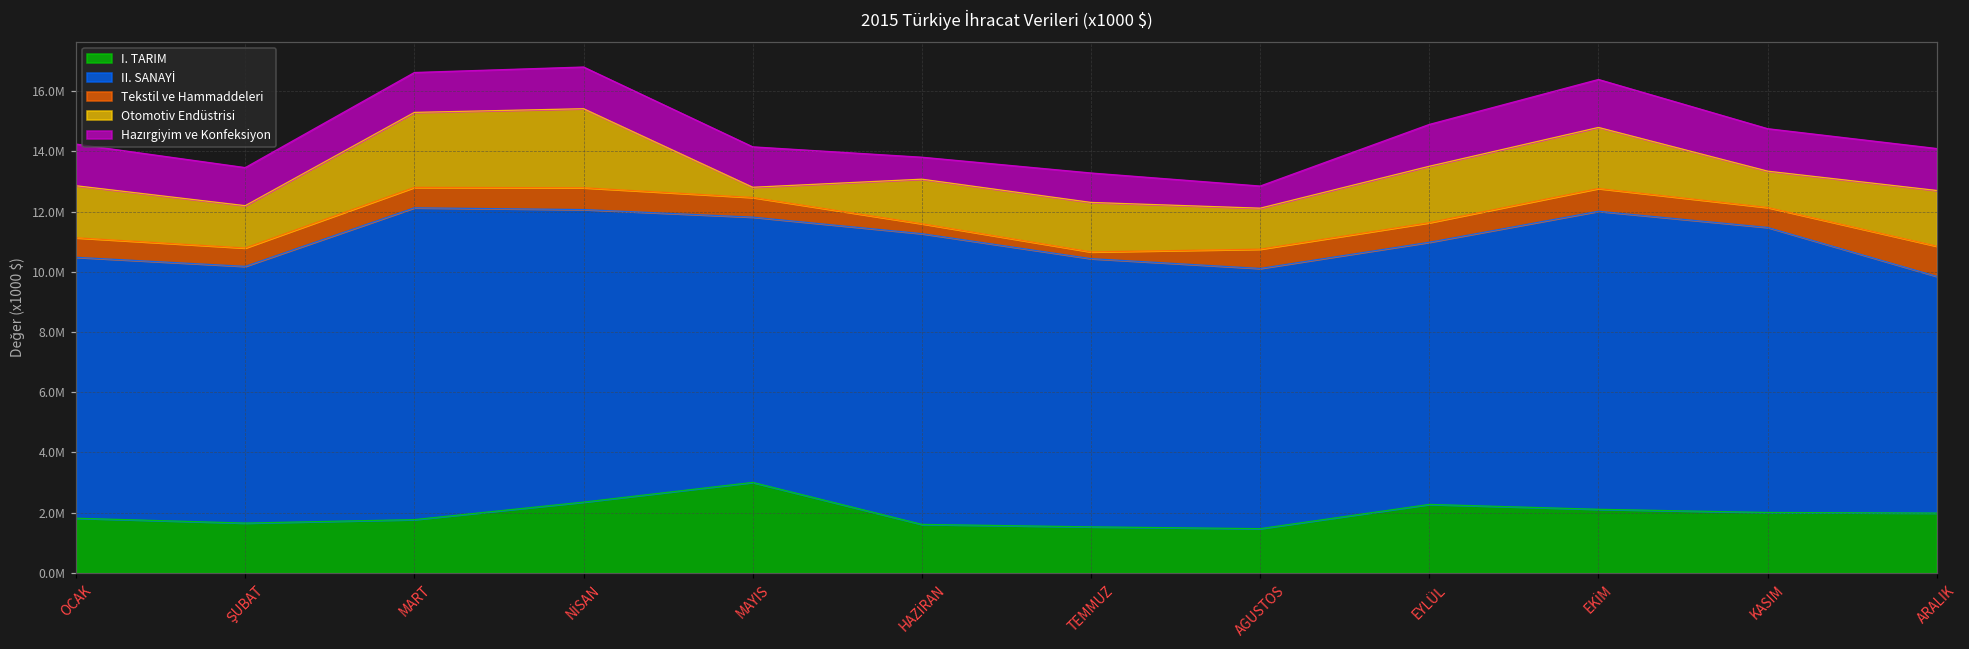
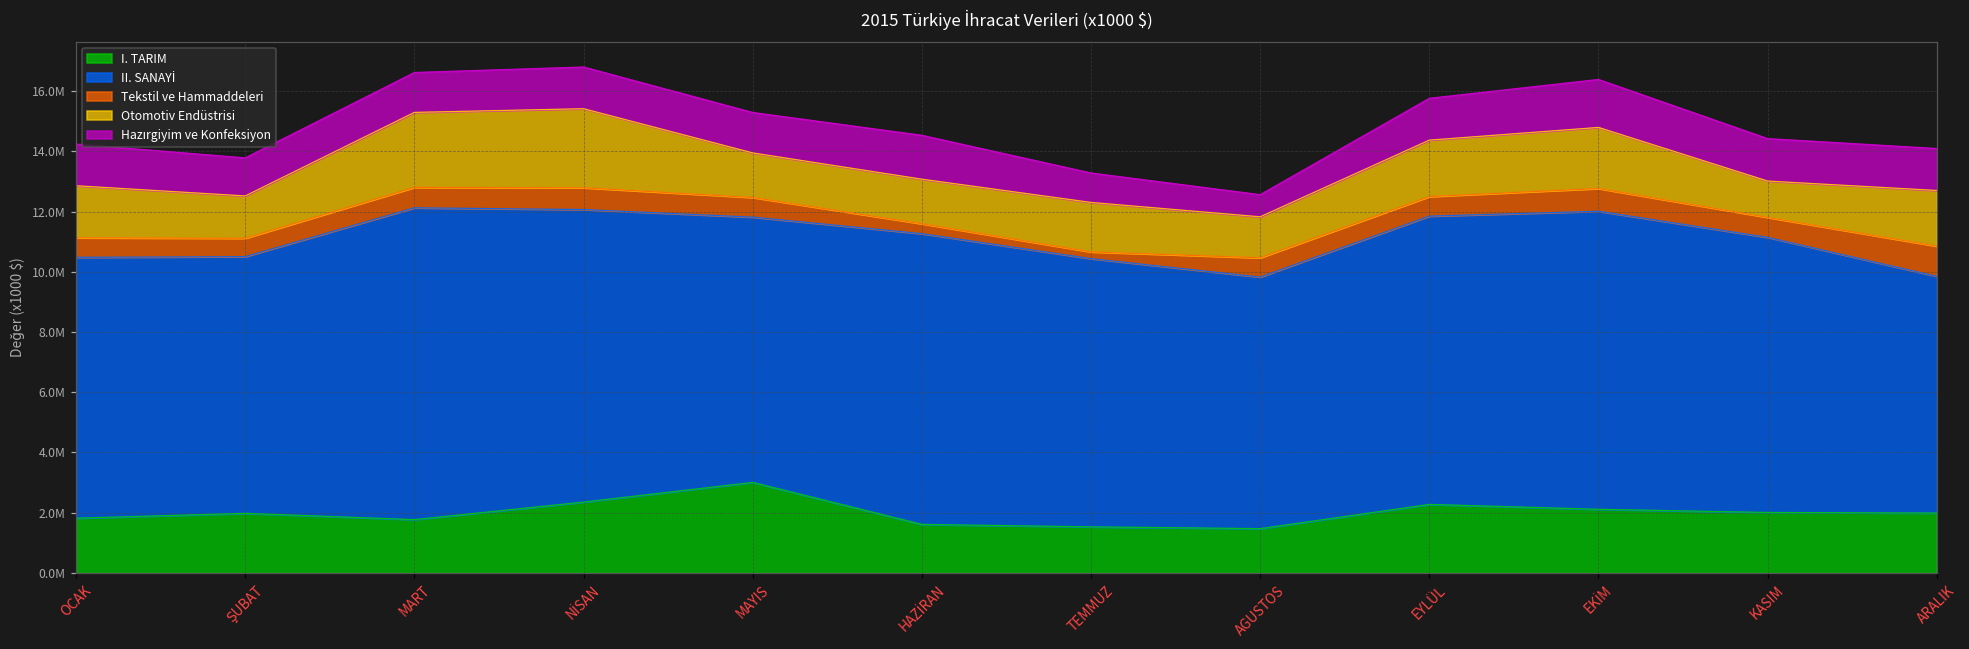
  {
    "I. TARIM": {
      "OCAK": 1800000,
-     "ŞUBAT": 1700000,
+     "ŞUBAT": 2000000,
      "MART": 1800000,
      "NİSAN": 2400000,
      "MAYIS": 3000000,
      "HAZİRAN": 1600000,
      "TEMMUZ": 1500000,
      "AGUSTOS": 1500000,
      "EYLÜL": 2300000,
      "EKİM": 2100000,
      "KASIM": 2000000,
      "ARALIK": 2000000
    },
    "II. SANAYİ": {
      "OCAK": 8700000,
      "ŞUBAT": 8500000,
      "MART": 10400000,
      "NİSAN": 9700000,
      "MAYIS": 8800000,
      "HAZİRAN": 9700000,
      "TEMMUZ": 8900000,
-     "AGUSTOS": 8600000,
-     "EYLÜL": 8700000,
+     "AGUSTOS": 8400000,
+     "EYLÜL": 9600000,
      "EKİM": 9900000,
-     "KASIM": 9500000,
+     "KASIM": 9100000,
      "ARALIK": 7900000
    },
    "Tekstil ve Hammaddeleri": {
      "OCAK": 600000,
      "ŞUBAT": 600000,
      "MART": 700000,
      "NİSAN": 700000,
      "MAYIS": 700000,
      "HAZİRAN": 300000,
      "TEMMUZ": 200000,
      "AGUSTOS": 600000,
      "EYLÜL": 600000,
      "EKİM": 800000,
      "KASIM": 700000,
      "ARALIK": 1000000
    },
    "Otomotiv Endüstrisi": {
      "OCAK": 1700000,
      "ŞUBAT": 1400000,
      "MART": 2500000,
      "NİSAN": 2600000,
-     "MAYIS": 300000,
+     "MAYIS": 1500000,
      "HAZİRAN": 1500000,
      "TEMMUZ": 1600000,
      "AGUSTOS": 1400000,
      "EYLÜL": 1900000,
      "EKİM": 2000000,
      "KASIM": 1200000,
      "ARALIK": 1800000
    },
    "Hazırgiyim ve Konfeksiyon": {
      "OCAK": 1400000,
      "ŞUBAT": 1300000,
      "MART": 1300000,
      "NİSAN": 1400000,
      "MAYIS": 1300000,
-     "HAZİRAN": 700000,
+     "HAZİRAN": 1500000,
      "TEMMUZ": 1000000,
      "AGUSTOS": 700000,
      "EYLÜL": 1400000,
      "EKİM": 1600000,
      "KASIM": 1400000,
      "ARALIK": 1400000
    }
  }
